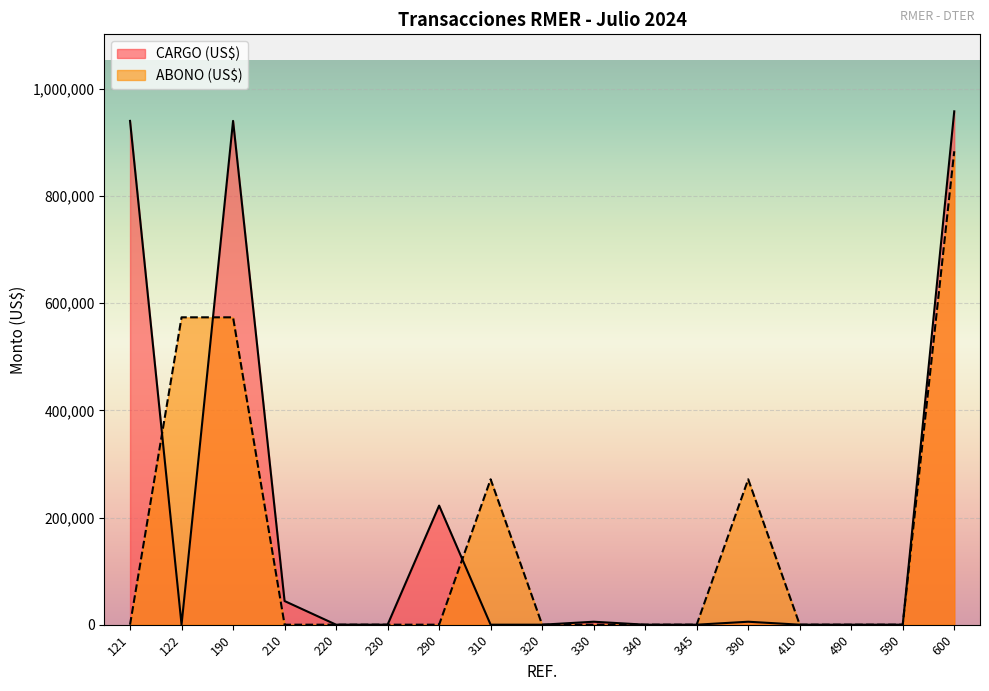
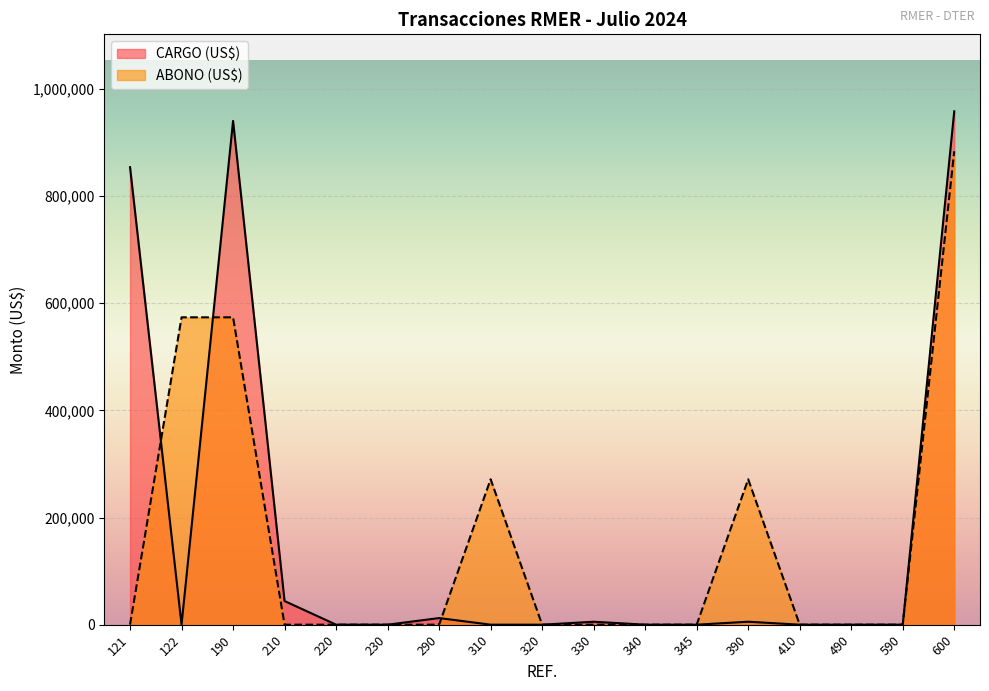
  {
    "CARGO (US$)": {
-     "121": "940,000",
+     "121": "850,000",
      "122": "0",
      "190": "940,000",
      "210": "40,000",
-     "290": "220,000",
+     "290": "10,000",
      "310": "0",
      "330": "10,000",
      "390": "10,000",
      "600": "960,000"
    },
    "ABONO (US$)": {
      "121": "0",
      "122": "570,000",
      "190": "570,000",
      "210": "0",
      "290": "0",
      "310": "270,000",
      "330": "0",
      "390": "270,000",
      "600": "880,000"
    }
  }
